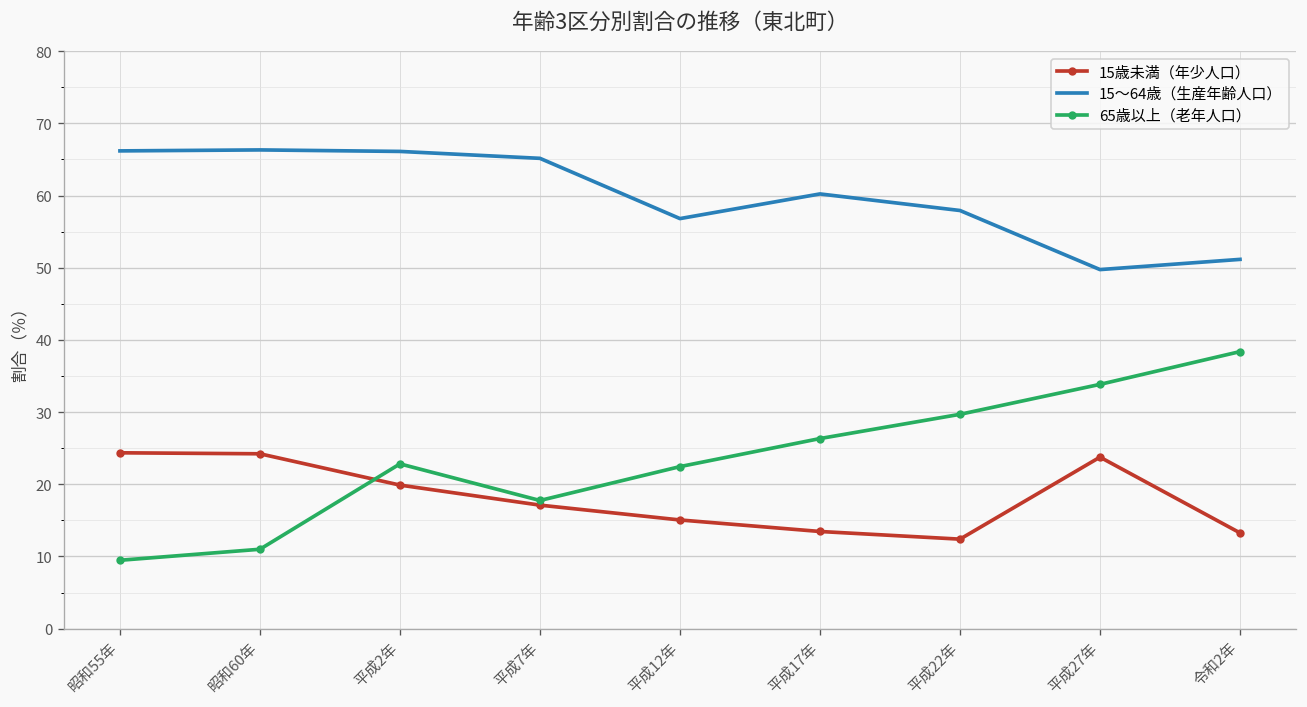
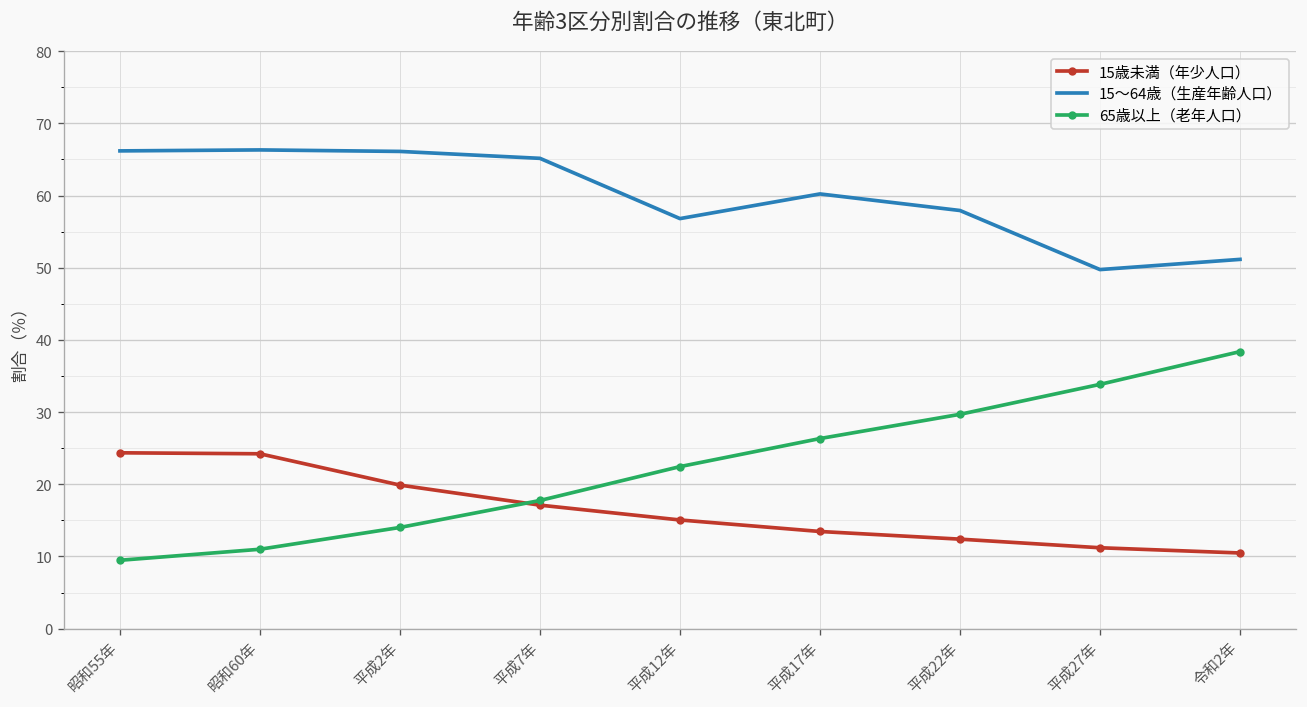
  {
    "15歳未満（年少人口）": {
      "昭和55年": 24,
      "昭和60年": 24,
      "平成2年": 20,
      "平成7年": 17,
      "平成12年": 15,
      "平成17年": 13,
      "平成22年": 12,
-     "平成27年": 24,
-     "令和2年": 13
+     "平成27年": 11,
+     "令和2年": 10
    },
    "15～64歳（生産年齢人口）": {
      "昭和55年": 66,
      "昭和60年": 66,
      "平成2年": 66,
      "平成7年": 65,
      "平成12年": 57,
      "平成17年": 60,
      "平成22年": 58,
      "平成27年": 50,
      "令和2年": 51
    },
    "65歳以上（老年人口）": {
      "昭和55年": 9,
      "昭和60年": 11,
-     "平成2年": 23,
+     "平成2年": 14,
      "平成7年": 18,
      "平成12年": 22,
      "平成17年": 26,
      "平成22年": 30,
      "平成27年": 34,
      "令和2年": 38
    }
  }
